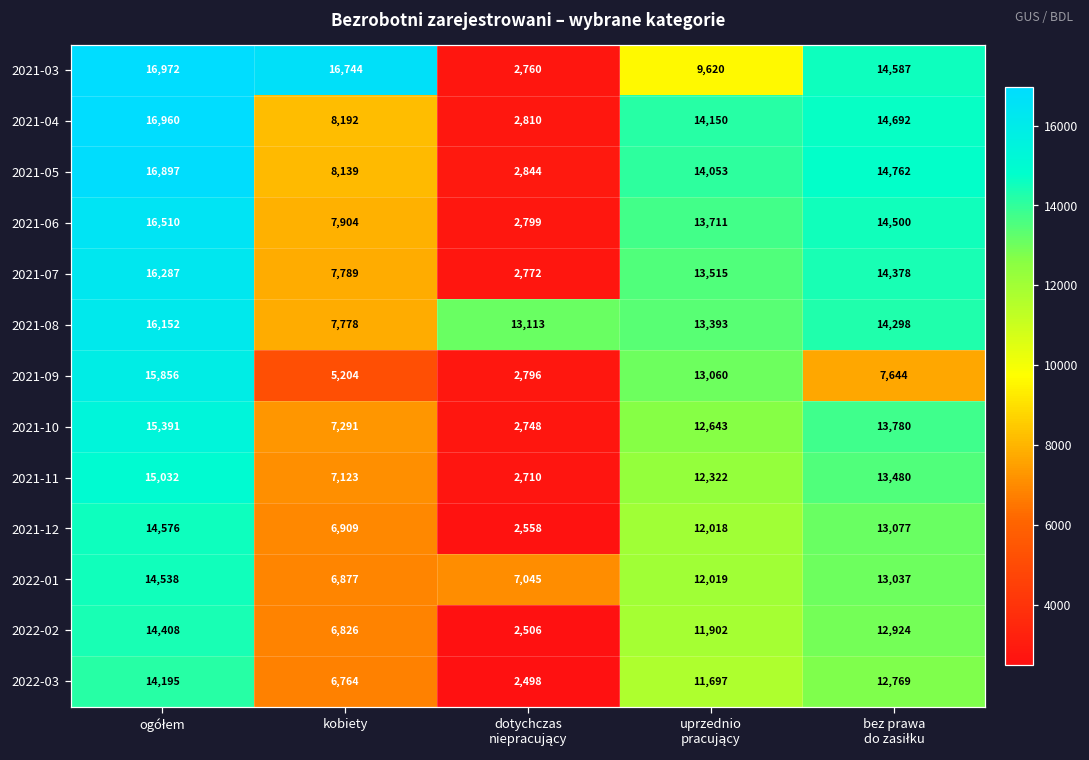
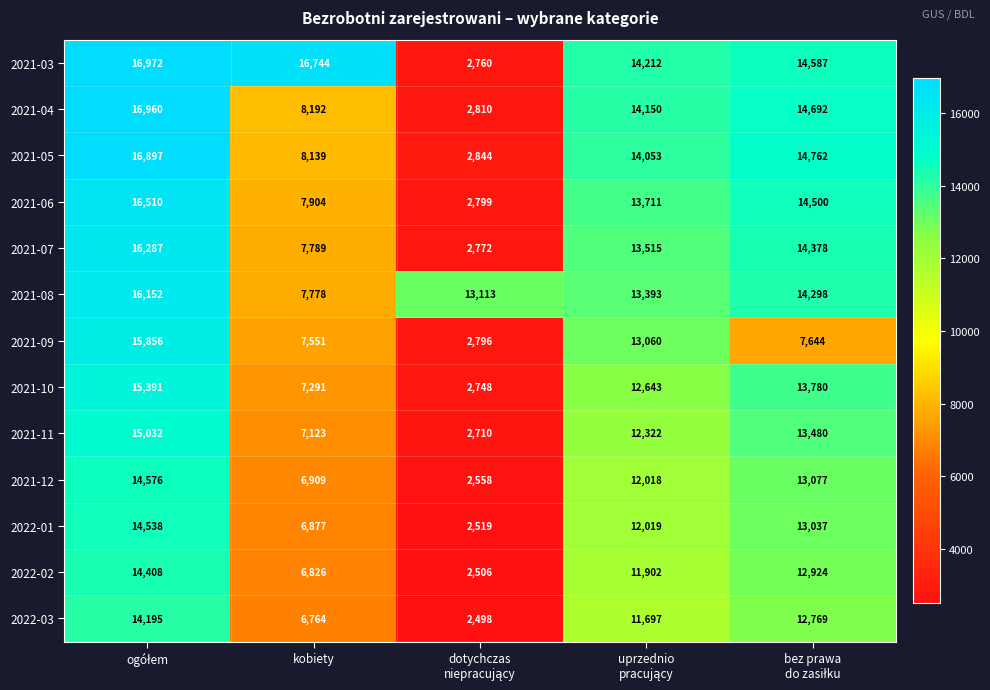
  {
    "2021-03": {
      "ogółem": "16,972",
      "kobiety": "16,744",
      "dotychczas niepracujący": "2,760",
-     "uprzednio pracujący": "9,620",
+     "uprzednio pracujący": "14,212",
      "bez prawa do zasiłku": "14,587"
    },
    "2021-04": {
      "ogółem": "16,960",
      "kobiety": "8,192",
      "dotychczas niepracujący": "2,810",
      "uprzednio pracujący": "14,150",
      "bez prawa do zasiłku": "14,692"
    },
    "2021-05": {
      "ogółem": "16,897",
      "kobiety": "8,139",
      "dotychczas niepracujący": "2,844",
      "uprzednio pracujący": "14,053",
      "bez prawa do zasiłku": "14,762"
    },
    "2021-06": {
      "ogółem": "16,510",
      "kobiety": "7,904",
      "dotychczas niepracujący": "2,799",
      "uprzednio pracujący": "13,711",
      "bez prawa do zasiłku": "14,500"
    },
    "2021-07": {
      "ogółem": "16,287",
      "kobiety": "7,789",
      "dotychczas niepracujący": "2,772",
      "uprzednio pracujący": "13,515",
      "bez prawa do zasiłku": "14,378"
    },
    "2021-08": {
      "ogółem": "16,152",
      "kobiety": "7,778",
      "dotychczas niepracujący": "13,113",
      "uprzednio pracujący": "13,393",
      "bez prawa do zasiłku": "14,298"
    },
    "2021-09": {
      "ogółem": "15,856",
-     "kobiety": "5,204",
+     "kobiety": "7,551",
      "dotychczas niepracujący": "2,796",
      "uprzednio pracujący": "13,060",
      "bez prawa do zasiłku": "7,644"
    },
    "2021-10": {
      "ogółem": "15,391",
      "kobiety": "7,291",
      "dotychczas niepracujący": "2,748",
      "uprzednio pracujący": "12,643",
      "bez prawa do zasiłku": "13,780"
    },
    "2021-11": {
      "ogółem": "15,032",
      "kobiety": "7,123",
      "dotychczas niepracujący": "2,710",
      "uprzednio pracujący": "12,322",
      "bez prawa do zasiłku": "13,480"
    },
    "2021-12": {
      "ogółem": "14,576",
      "kobiety": "6,909",
      "dotychczas niepracujący": "2,558",
      "uprzednio pracujący": "12,018",
      "bez prawa do zasiłku": "13,077"
    },
    "2022-01": {
      "ogółem": "14,538",
      "kobiety": "6,877",
-     "dotychczas niepracujący": "7,045",
+     "dotychczas niepracujący": "2,519",
      "uprzednio pracujący": "12,019",
      "bez prawa do zasiłku": "13,037"
    },
    "2022-02": {
      "ogółem": "14,408",
      "kobiety": "6,826",
      "dotychczas niepracujący": "2,506",
      "uprzednio pracujący": "11,902",
      "bez prawa do zasiłku": "12,924"
    },
    "2022-03": {
      "ogółem": "14,195",
      "kobiety": "6,764",
      "dotychczas niepracujący": "2,498",
      "uprzednio pracujący": "11,697",
      "bez prawa do zasiłku": "12,769"
    }
  }
